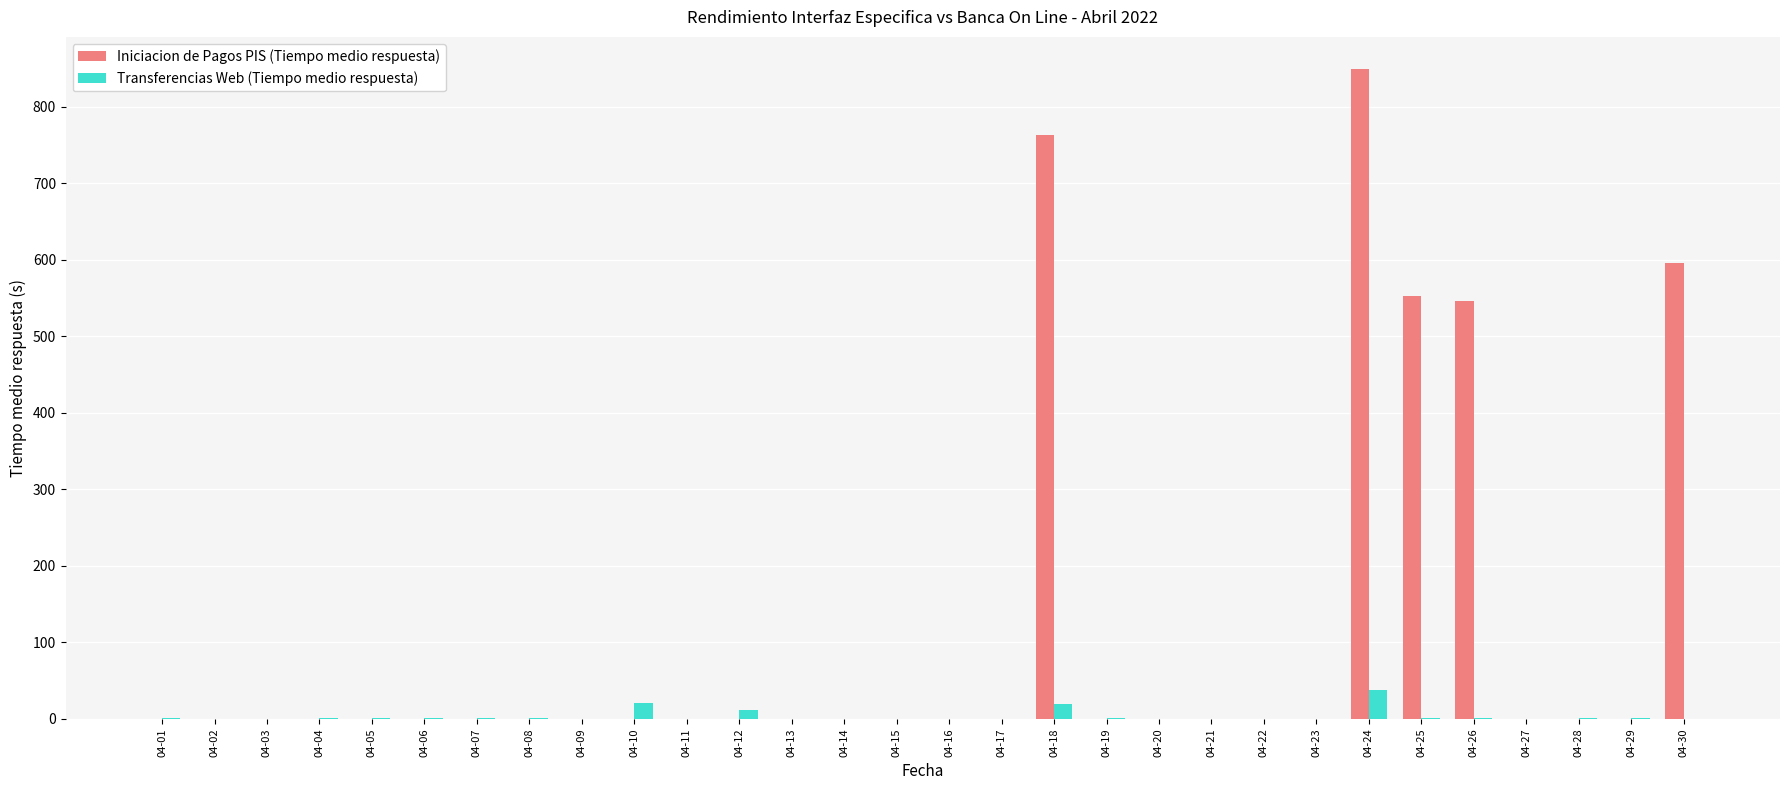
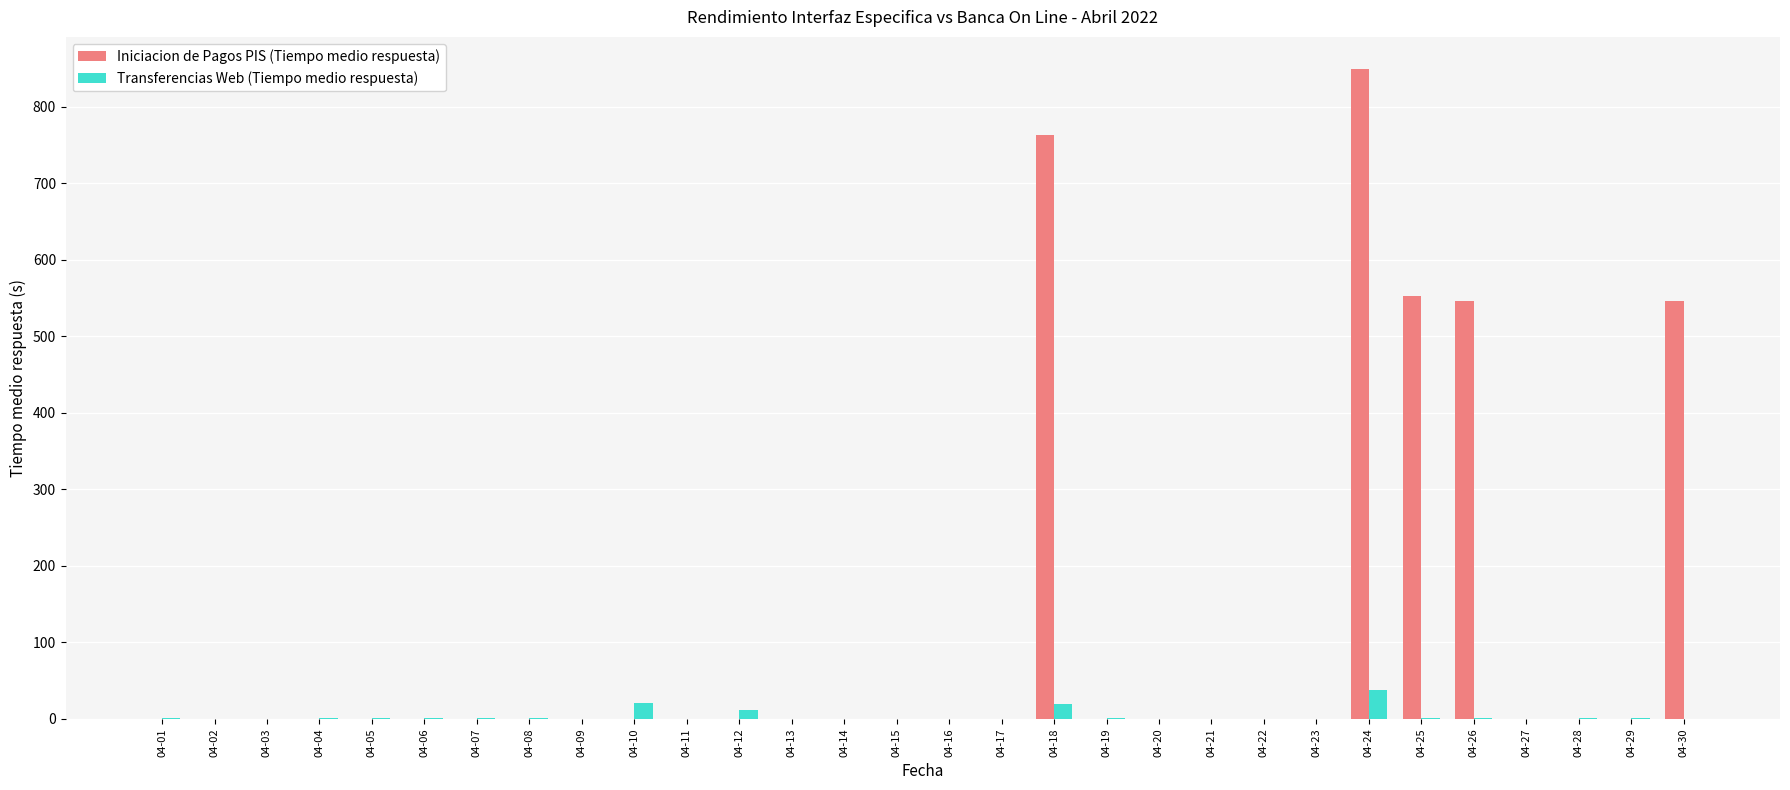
  {
    "Iniciacion de Pagos PIS (Tiempo medio respuesta)": {
      "04-01": 0,
      "04-02": 0,
      "04-03": 0,
      "04-04": 0,
      "04-05": 0,
      "04-06": 0,
      "04-07": 0,
      "04-08": 0,
      "04-09": 0,
      "04-10": 0,
      "04-11": 0,
      "04-12": 0,
      "04-13": 0,
      "04-14": 0,
      "04-15": 0,
      "04-16": 0,
      "04-17": 0,
      "04-18": 760,
      "04-19": 0,
      "04-20": 0,
      "04-21": 0,
      "04-22": 0,
      "04-23": 0,
      "04-24": 850,
      "04-25": 550,
      "04-26": 550,
      "04-27": 0,
      "04-28": 0,
      "04-29": 0,
-     "04-30": 600
+     "04-30": 550
    },
    "Transferencias Web (Tiempo medio respuesta)": {
      "04-10": 20,
      "04-12": 10,
      "04-18": 20,
      "04-24": 40
    }
  }
